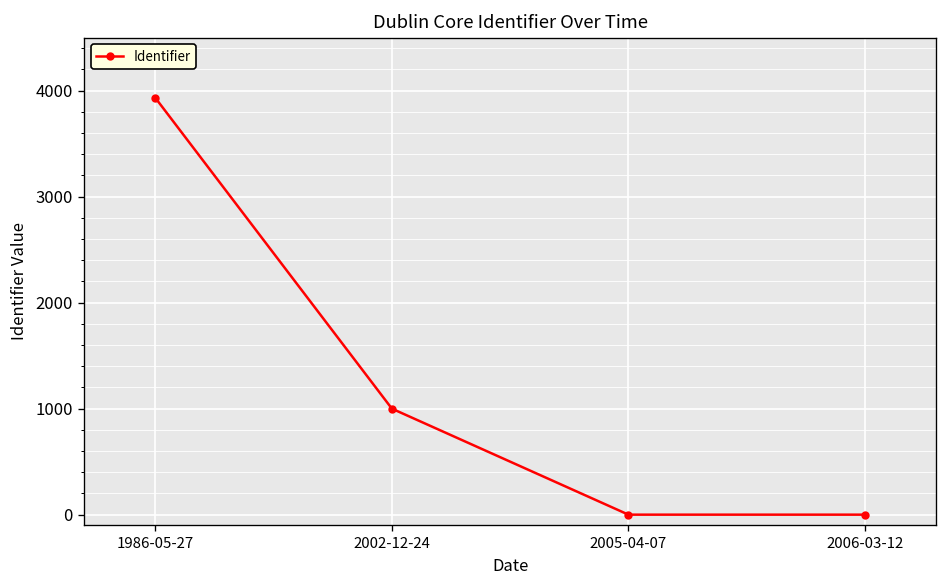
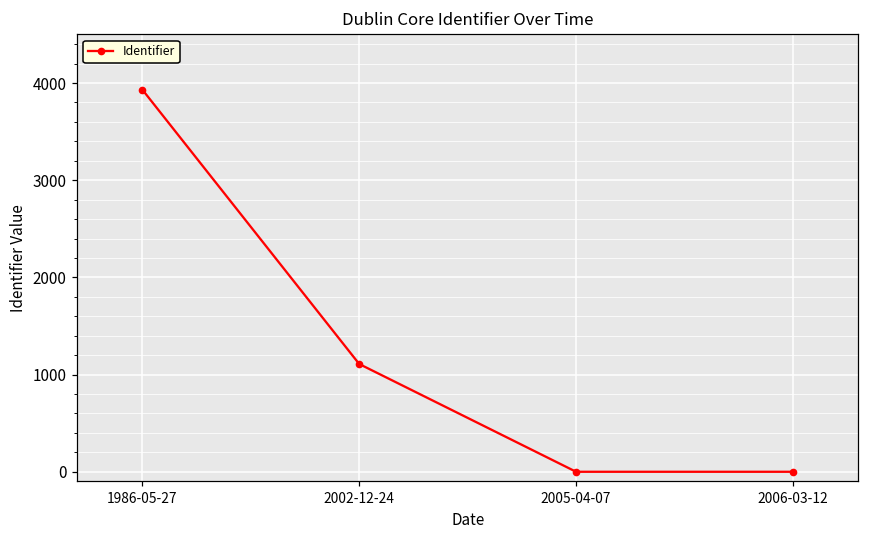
  {
    "1986-05-27": 3900,
-   "2002-12-24": 1000,
+   "2002-12-24": 1100,
    "2005-04-07": 0,
    "2006-03-12": 0
  }
